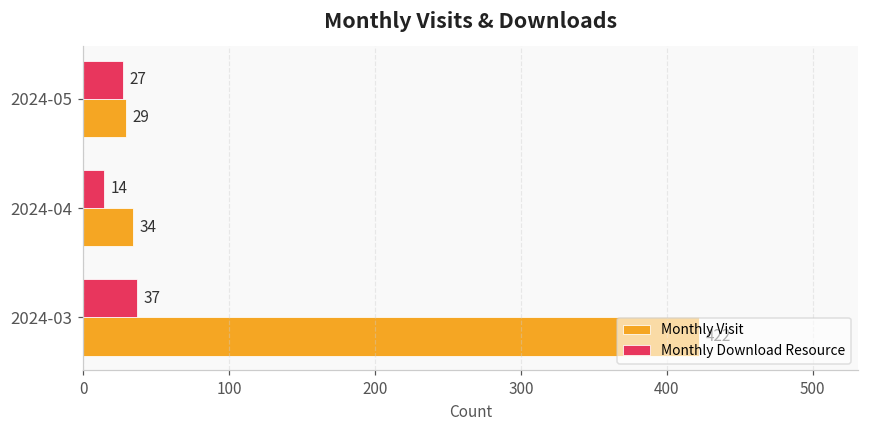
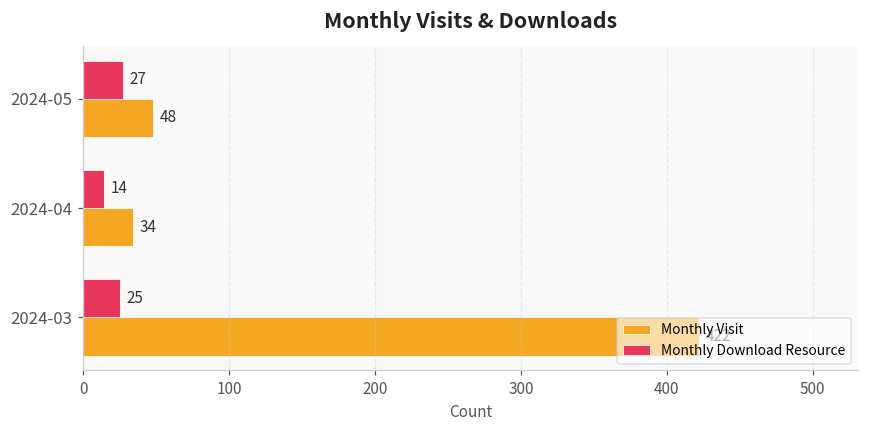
  {
    "Monthly Visit": {
-     "2024-05": 29,
+     "2024-05": 48,
      "2024-04": 34
    },
    "Monthly Download Resource": {
      "2024-05": 27,
      "2024-04": 14,
-     "2024-03": 37
+     "2024-03": 25
    }
  }
